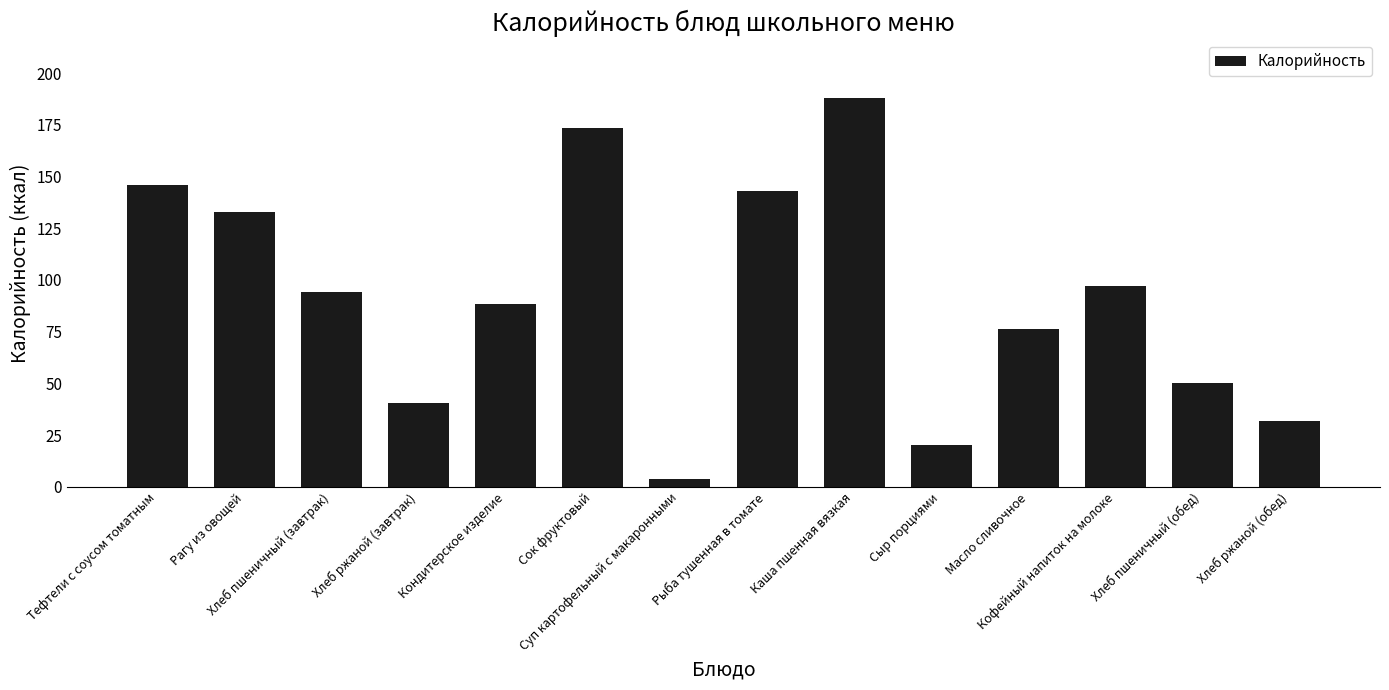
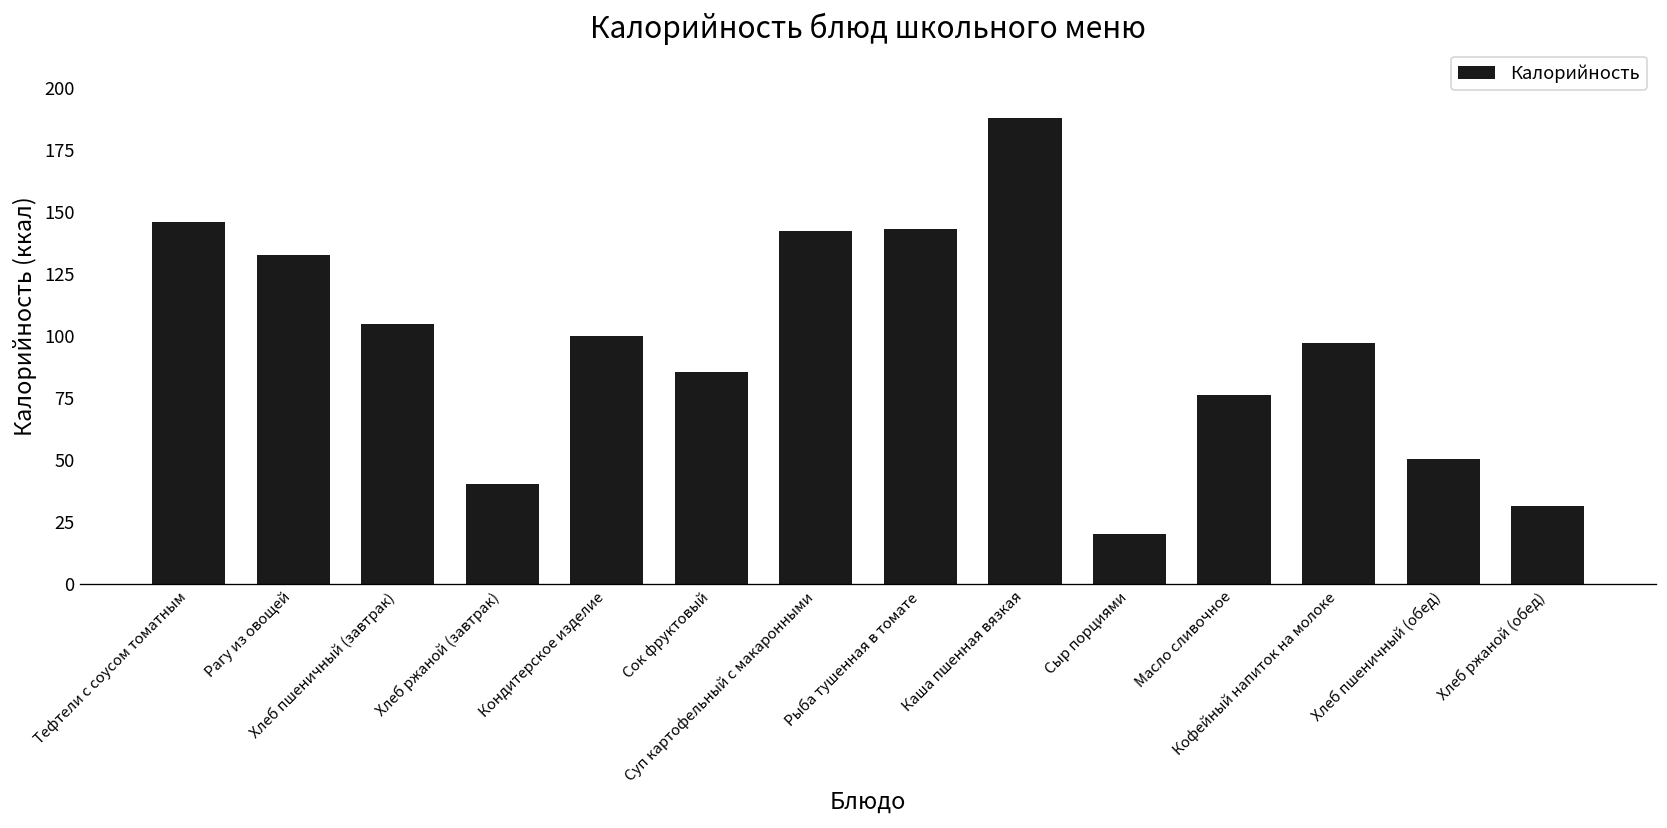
  {
    "Тефтели с соусом томатным": 146,
    "Рагу из овощей": 133,
-   "Хлеб пшеничный (завтрак)": 94,
+   "Хлеб пшеничный (завтрак)": 105,
    "Хлеб ржаной (завтрак)": 41,
-   "Кондитерское изделие": 88,
-   "Сок фруктовый": 173,
-   "Суп картофельный с макаронными": 4,
+   "Кондитерское изделие": 100,
+   "Сок фруктовый": 86,
+   "Суп картофельный с макаронными": 142,
    "Рыба тушенная в томате": 143,
    "Каша пшенная вязкая": 188,
    "Сыр порциями": 20,
    "Масло сливочное": 76,
    "Кофейный напиток на молоке": 97,
    "Хлеб пшеничный (обед)": 50,
    "Хлеб ржаной (обед)": 32
  }
